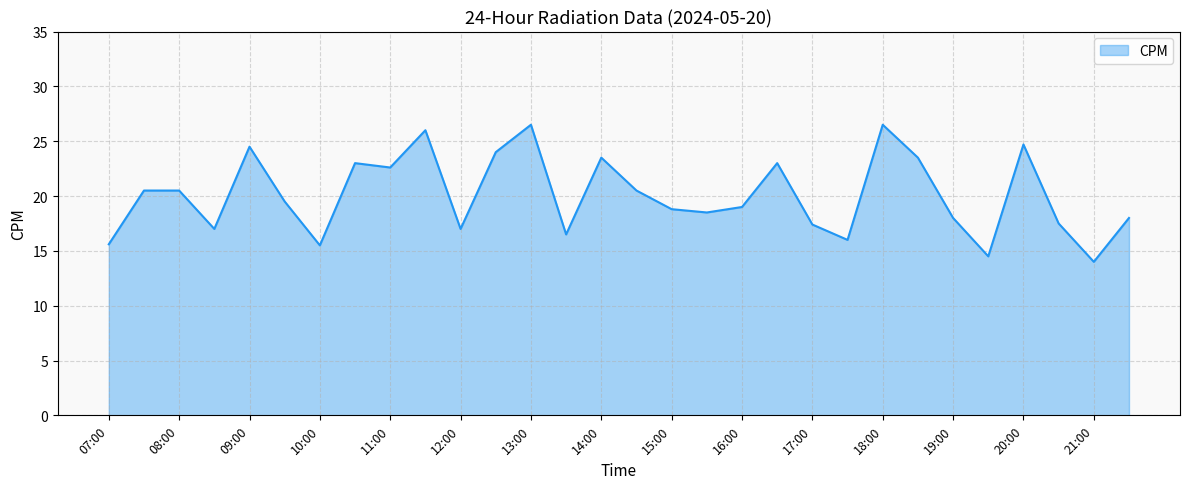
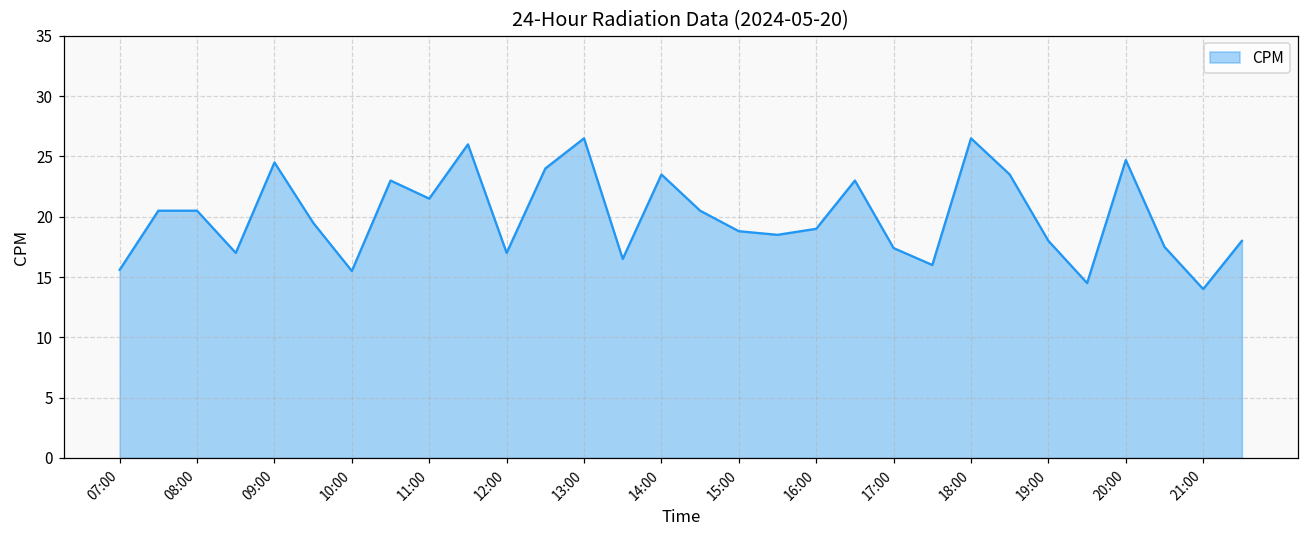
  {
    "07:00": 15.6,
    "08:00": 20.5,
    "09:00": 24.5,
    "10:00": 15.5,
-   "11:00": 22.6,
+   "11:00": 21.5,
    "12:00": 17.0,
    "13:00": 26.5,
    "14:00": 23.5,
    "15:00": 18.8,
    "16:00": 19.0,
    "17:00": 17.4,
    "18:00": 26.5,
    "19:00": 18.0,
    "20:00": 24.7,
    "21:00": 14.0
  }
